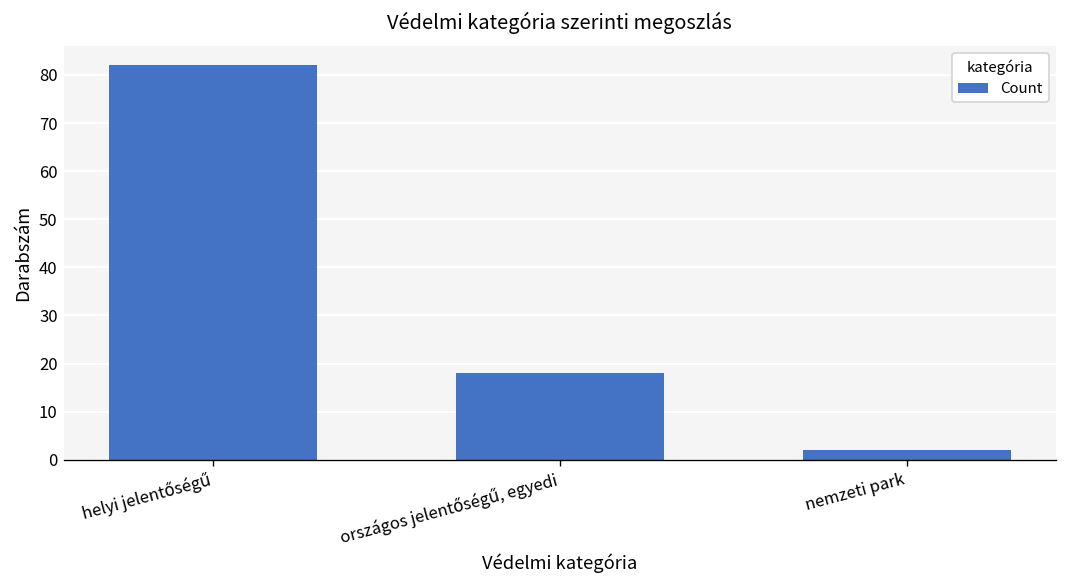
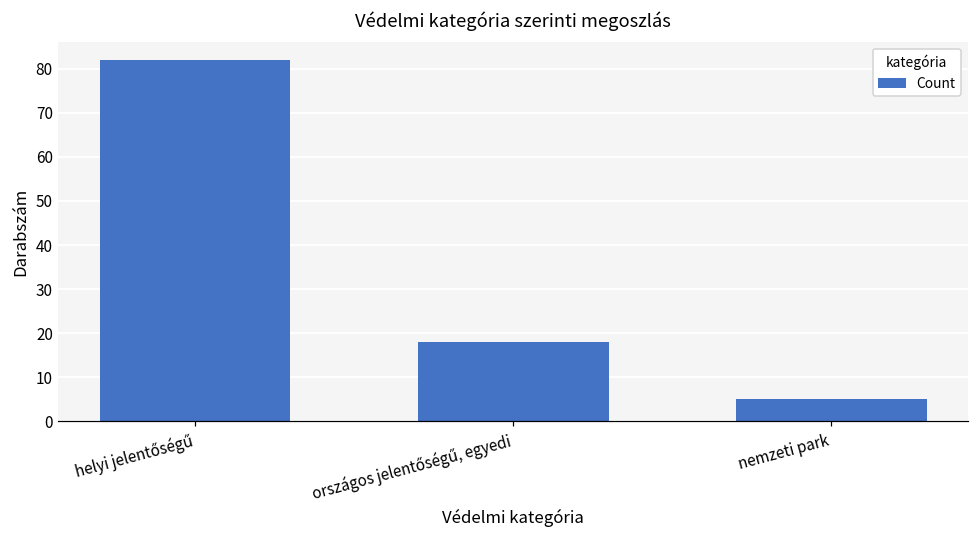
  {
    "helyi jelentőségű": 82,
    "országos jelentőségű, egyedi": 18,
-   "nemzeti park": 2
+   "nemzeti park": 5
  }
